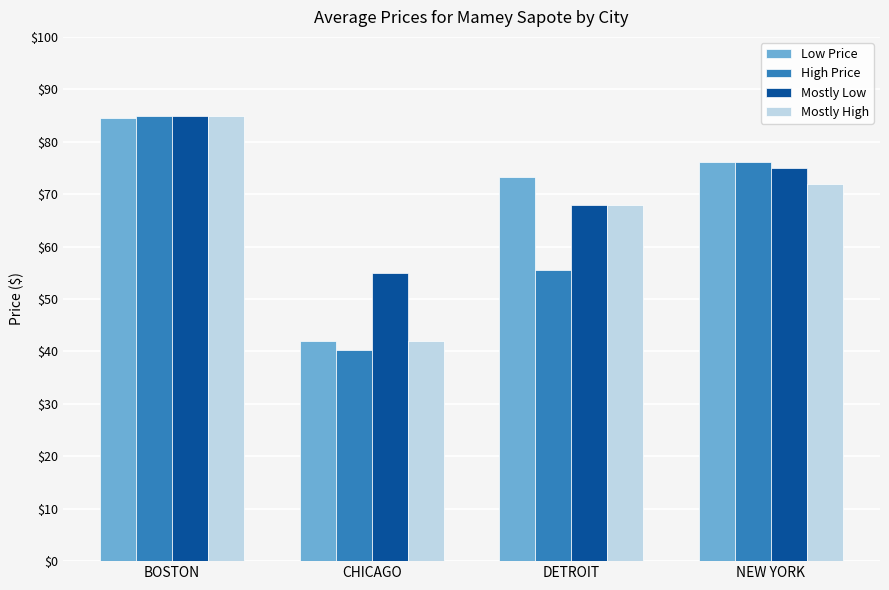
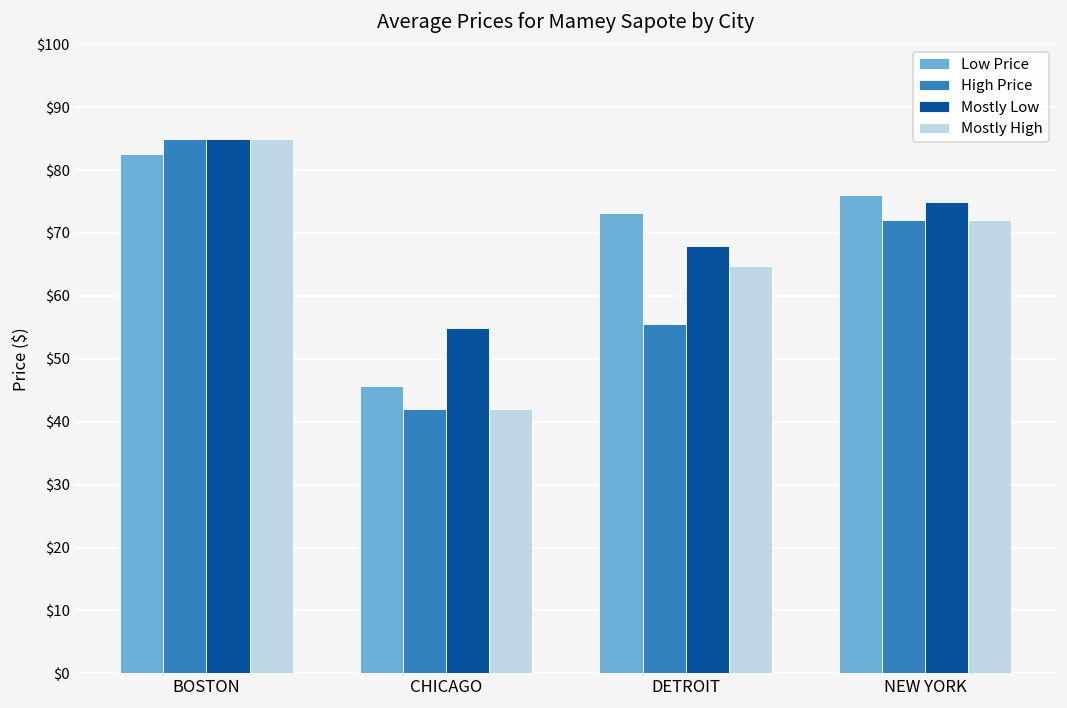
  {
    "Low Price": {
-     "BOSTON": "$85",
-     "CHICAGO": "$42",
+     "BOSTON": "$83",
+     "CHICAGO": "$46",
      "DETROIT": "$73",
      "NEW YORK": "$76"
    },
    "High Price": {
      "BOSTON": "$85",
-     "CHICAGO": "$40",
+     "CHICAGO": "$42",
      "DETROIT": "$56",
-     "NEW YORK": "$76"
+     "NEW YORK": "$72"
    },
    "Mostly Low": {
      "BOSTON": "$85",
      "CHICAGO": "$55",
      "DETROIT": "$68",
      "NEW YORK": "$75"
    },
    "Mostly High": {
      "BOSTON": "$85",
      "CHICAGO": "$42",
-     "DETROIT": "$68",
+     "DETROIT": "$65",
      "NEW YORK": "$72"
    }
  }
